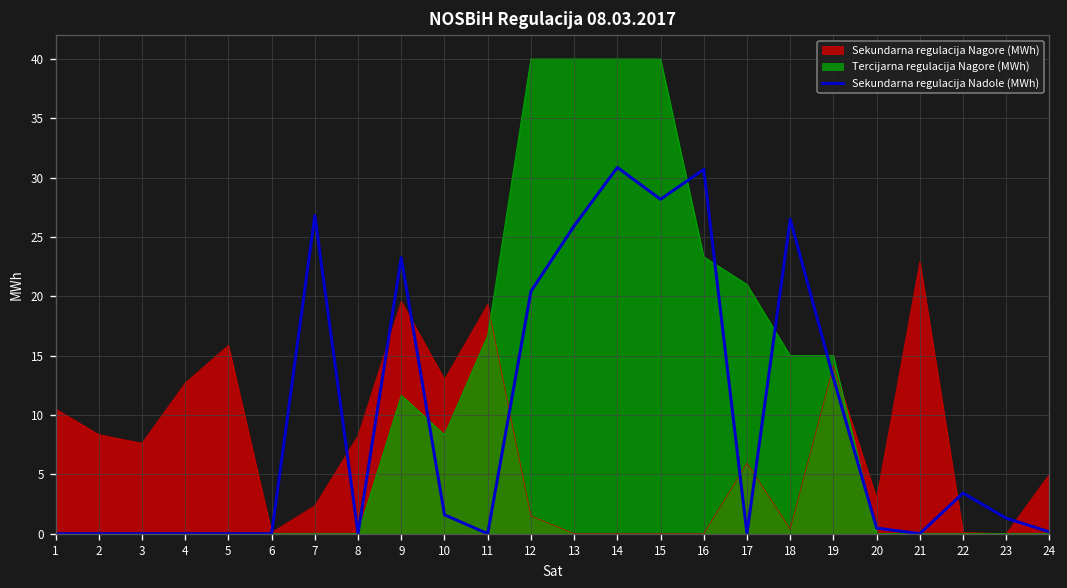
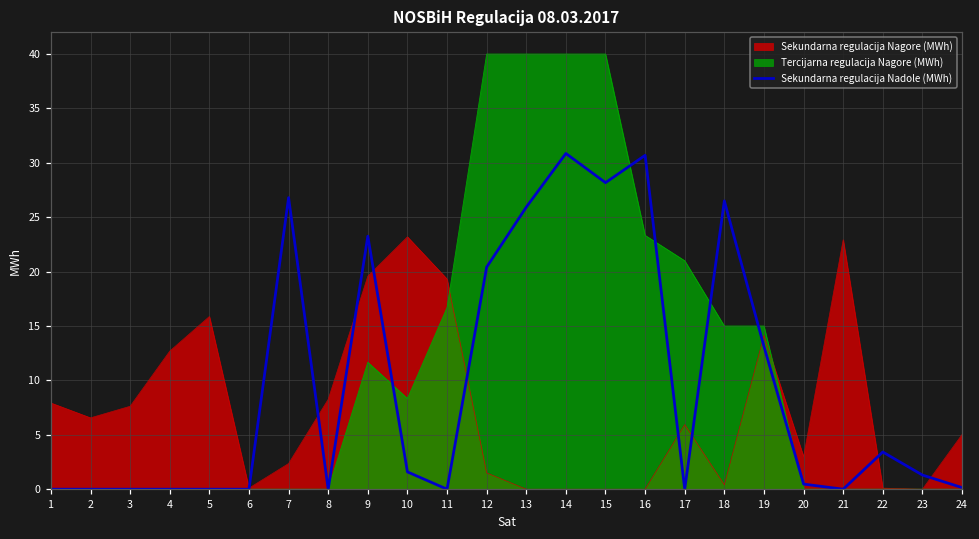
  {
    "Sekundarna regulacija Nagore (MWh)": {
-     "1": 11,
-     "2": 8,
+     "1": 8,
+     "2": 7,
      "3": 8,
      "4": 13,
      "5": 16,
      "7": 2,
      "8": 8,
      "9": 20,
-     "10": 13,
+     "10": 23,
      "11": 19,
      "12": 2,
      "13": 0,
      "14": 0,
      "15": 0,
      "16": 0,
      "17": 6,
      "18": 0,
      "19": 14,
      "20": 3,
      "21": 23,
      "24": 5
    },
    "Tercijarna regulacija Nagore (MWh)": {
      "7": 0,
      "9": 12,
      "10": 8,
      "11": 17,
      "12": 40,
      "13": 40,
      "14": 40,
      "15": 40,
      "16": 23,
      "17": 21,
      "18": 15,
      "19": 15,
      "20": 0
    },
    "Sekundarna regulacija Nadole (MWh)": {
      "7": 27,
      "9": 23,
      "10": 2,
      "11": 0,
      "12": 20,
      "13": 26,
      "14": 31,
      "15": 28,
      "16": 31,
      "17": 0,
      "18": 27,
      "19": 13,
      "20": 0,
      "22": 3,
      "23": 1
    }
  }
